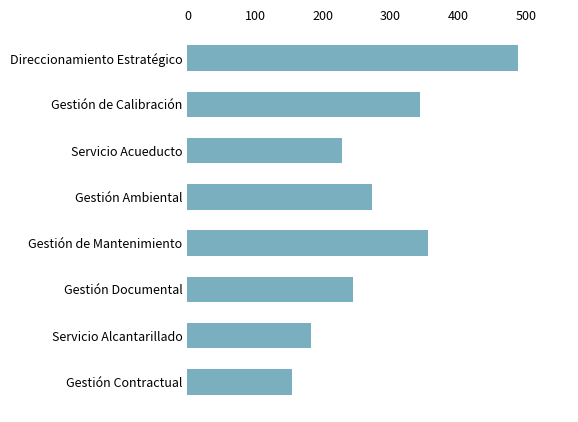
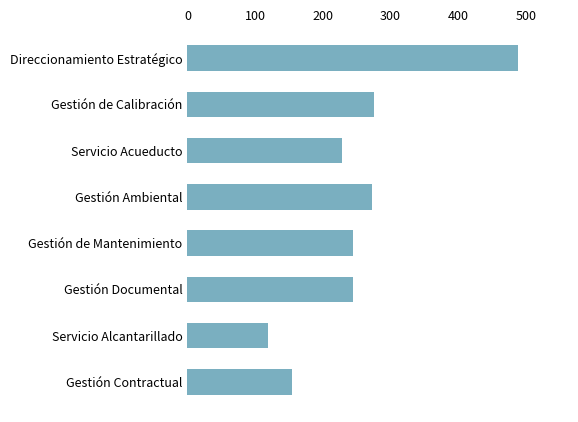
  {
    "Direccionamiento Estratégico": 490,
-   "Gestión de Calibración": 340,
+   "Gestión de Calibración": 280,
    "Servicio Acueducto": 230,
    "Gestión Ambiental": 270,
-   "Gestión de Mantenimiento": 360,
+   "Gestión de Mantenimiento": 240,
    "Gestión Documental": 240,
-   "Servicio Alcantarillado": 180,
+   "Servicio Alcantarillado": 120,
    "Gestión Contractual": 160
  }
